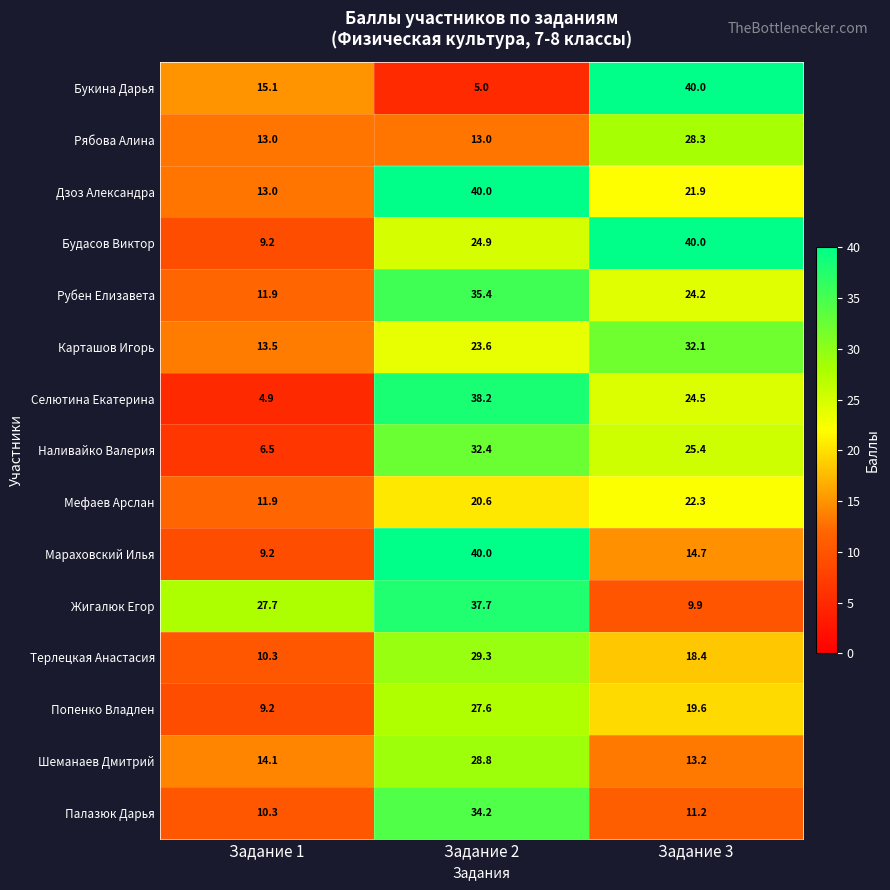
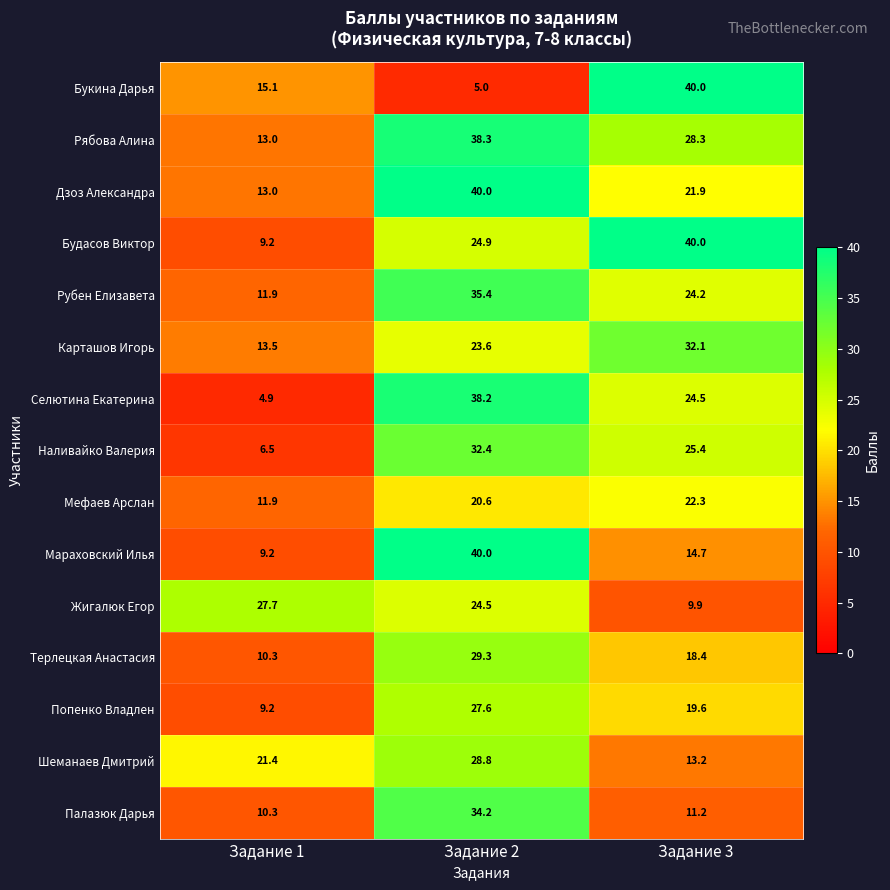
  {
    "Букина Дарья": {
      "Задание 1": 15.1,
      "Задание 2": 5.0,
      "Задание 3": 40.0
    },
    "Рябова Алина": {
      "Задание 1": 13.0,
-     "Задание 2": 13.0,
+     "Задание 2": 38.3,
      "Задание 3": 28.3
    },
    "Дзоз Александра": {
      "Задание 1": 13.0,
      "Задание 2": 40.0,
      "Задание 3": 21.9
    },
    "Будасов Виктор": {
      "Задание 1": 9.2,
      "Задание 2": 24.9,
      "Задание 3": 40.0
    },
    "Рубен Елизавета": {
      "Задание 1": 11.9,
      "Задание 2": 35.4,
      "Задание 3": 24.2
    },
    "Карташов Игорь": {
      "Задание 1": 13.5,
      "Задание 2": 23.6,
      "Задание 3": 32.1
    },
    "Селютина Екатерина": {
      "Задание 1": 4.9,
      "Задание 2": 38.2,
      "Задание 3": 24.5
    },
    "Наливайко Валерия": {
      "Задание 1": 6.5,
      "Задание 2": 32.4,
      "Задание 3": 25.4
    },
    "Мефаев Арслан": {
      "Задание 1": 11.9,
      "Задание 2": 20.6,
      "Задание 3": 22.3
    },
    "Мараховский Илья": {
      "Задание 1": 9.2,
      "Задание 2": 40.0,
      "Задание 3": 14.7
    },
    "Жигалюк Егор": {
      "Задание 1": 27.7,
-     "Задание 2": 37.7,
+     "Задание 2": 24.5,
      "Задание 3": 9.9
    },
    "Терлецкая Анастасия": {
      "Задание 1": 10.3,
      "Задание 2": 29.3,
      "Задание 3": 18.4
    },
    "Попенко Владлен": {
      "Задание 1": 9.2,
      "Задание 2": 27.6,
      "Задание 3": 19.6
    },
    "Шеманаев Дмитрий": {
-     "Задание 1": 14.1,
+     "Задание 1": 21.4,
      "Задание 2": 28.8,
      "Задание 3": 13.2
    },
    "Палазюк Дарья": {
      "Задание 1": 10.3,
      "Задание 2": 34.2,
      "Задание 3": 11.2
    }
  }
